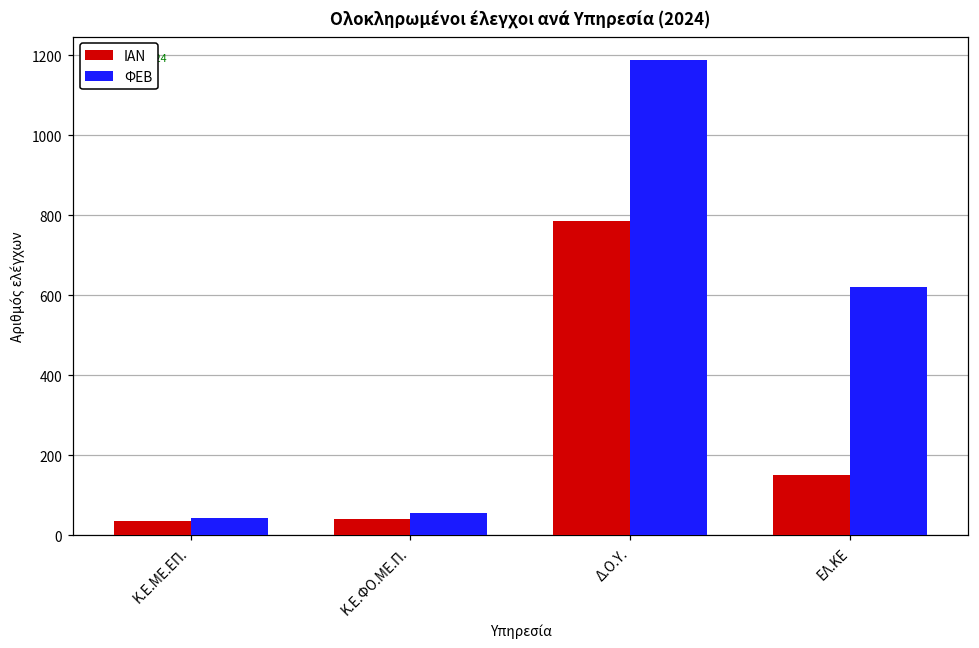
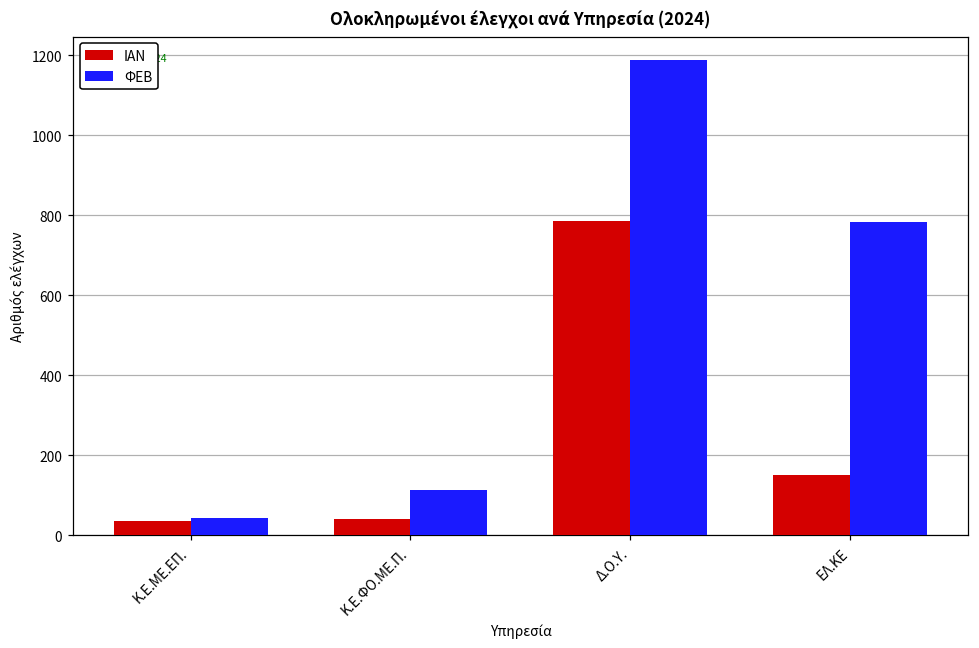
  {
    "ΙΑΝ": {
      "Κ.Ε.ΜΕ.ΕΠ.": 30,
      "Κ.Ε.ΦΟ.ΜΕ.Π.": 40,
      "Δ.Ο.Υ.": 780,
      "ΕΛ.ΚΕ": 150
    },
    "ΦΕΒ": {
      "Κ.Ε.ΜΕ.ΕΠ.": 40,
-     "Κ.Ε.ΦΟ.ΜΕ.Π.": 50,
+     "Κ.Ε.ΦΟ.ΜΕ.Π.": 110,
      "Δ.Ο.Υ.": 1190,
-     "ΕΛ.ΚΕ": 620
+     "ΕΛ.ΚΕ": 780
    }
  }
